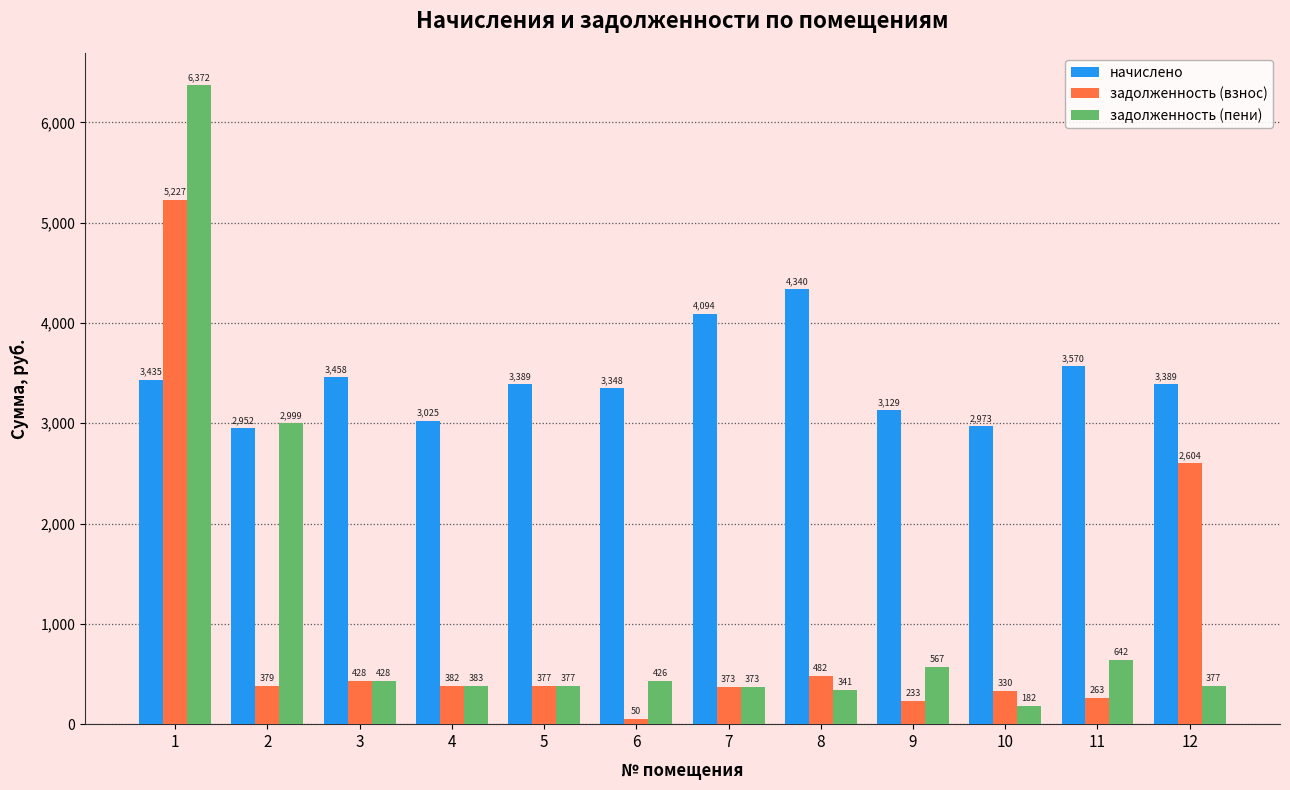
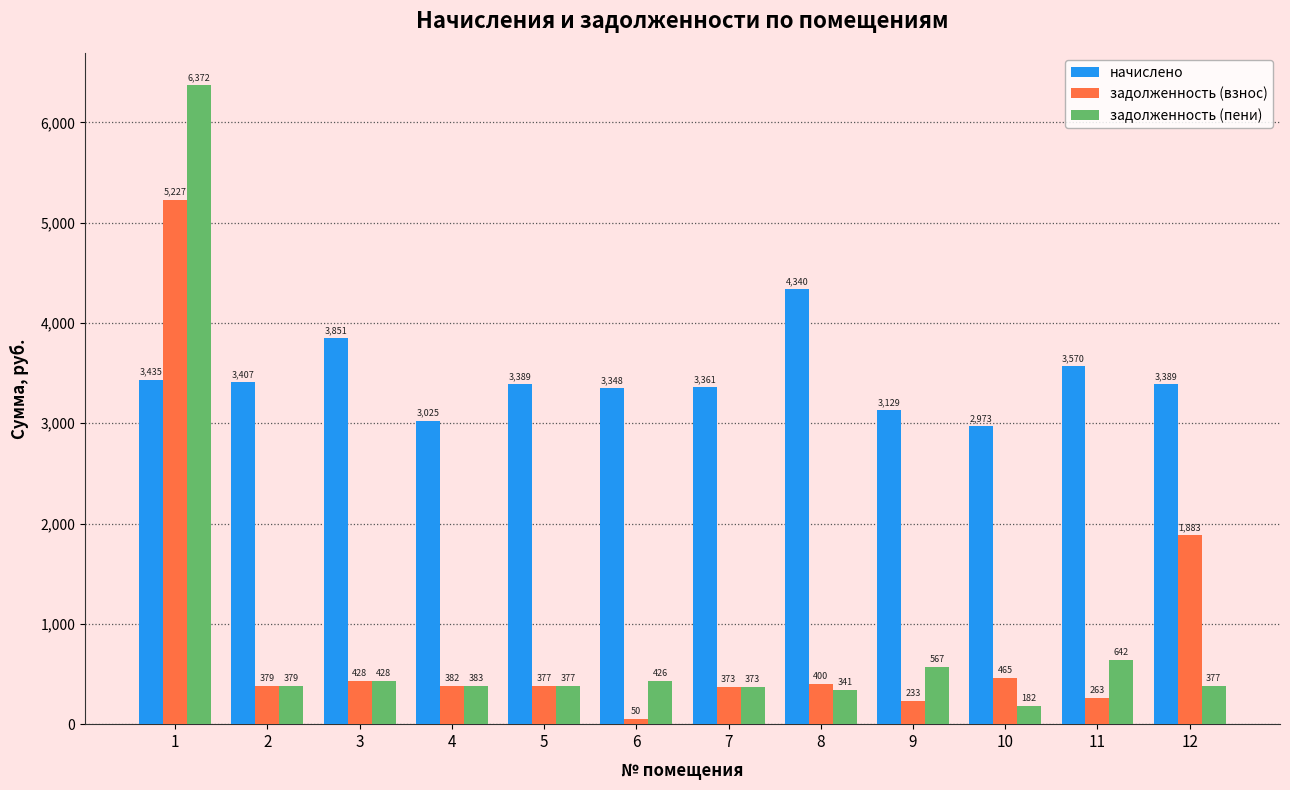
  {
    "начислено": {
      "1": "3,435",
-     "2": "2,952",
-     "3": "3,458",
+     "2": "3,407",
+     "3": "3,851",
      "4": "3,025",
      "5": "3,389",
      "6": "3,348",
-     "7": "4,094",
+     "7": "3,361",
      "8": "4,340",
      "9": "3,129",
      "10": "2,973",
      "11": "3,570",
      "12": "3,389"
    },
    "задолженность (взнос)": {
      "1": "5,227",
      "2": "379",
      "3": "428",
      "4": "382",
      "5": "377",
      "6": "50",
      "7": "373",
-     "8": "482",
+     "8": "400",
      "9": "233",
-     "10": "330",
+     "10": "465",
      "11": "263",
-     "12": "2,604"
+     "12": "1,883"
    },
    "задолженность (пени)": {
      "1": "6,372",
-     "2": "2,999",
+     "2": "379",
      "3": "428",
      "4": "383",
      "5": "377",
      "6": "426",
      "7": "373",
      "8": "341",
      "9": "567",
      "10": "182",
      "11": "642",
      "12": "377"
    }
  }
